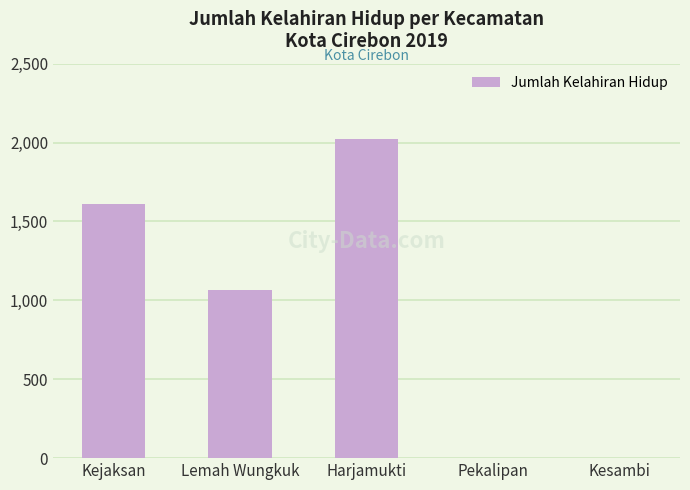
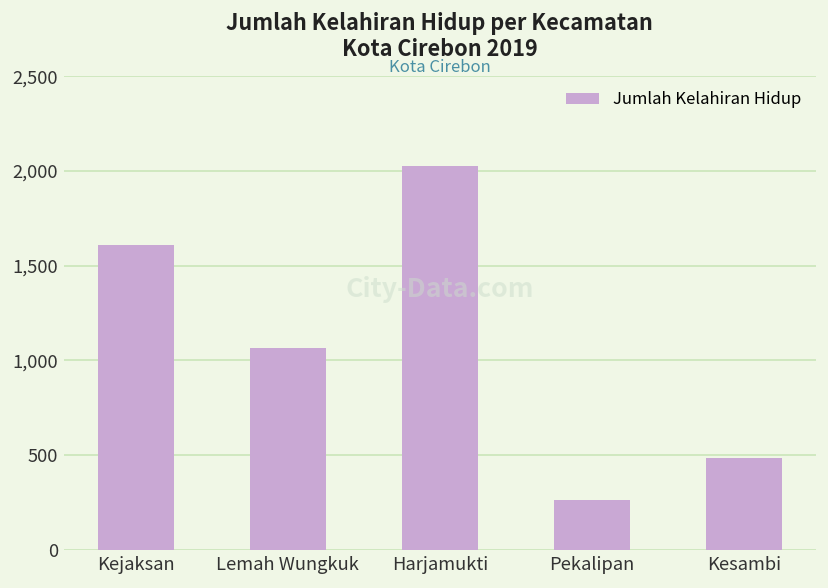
  {
    "Kejaksan": "1,610",
    "Lemah Wungkuk": "1,060",
    "Harjamukti": "2,030",
-   "Pekalipan": "0",
-   "Kesambi": "0"
+   "Pekalipan": "260",
+   "Kesambi": "480"
  }
